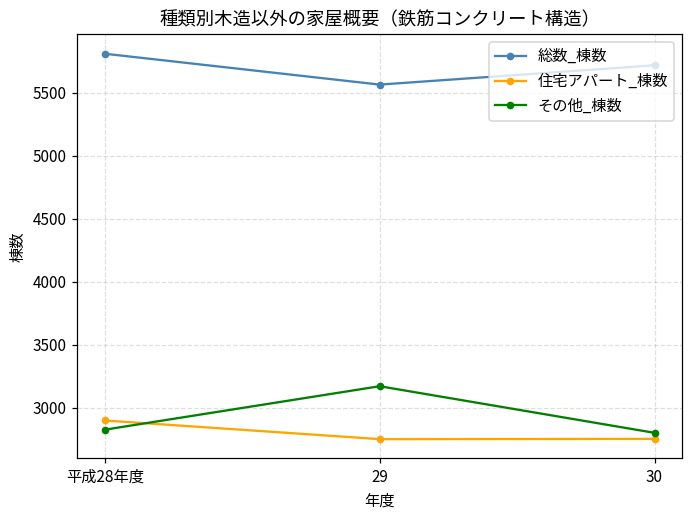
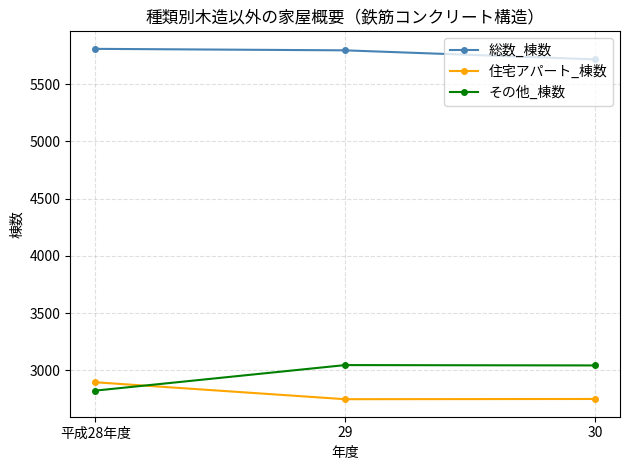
  {
    "総数_棟数": {
      "平成28年度": 5810,
-     "29": 5560
+     "29": 5800
    },
    "住宅アパート_棟数": {
      "平成28年度": 2900,
      "29": 2750,
      "30": 2750
    },
    "その他_棟数": {
      "平成28年度": 2820,
-     "29": 3170,
-     "30": 2800
+     "29": 3050,
+     "30": 3040
    }
  }
